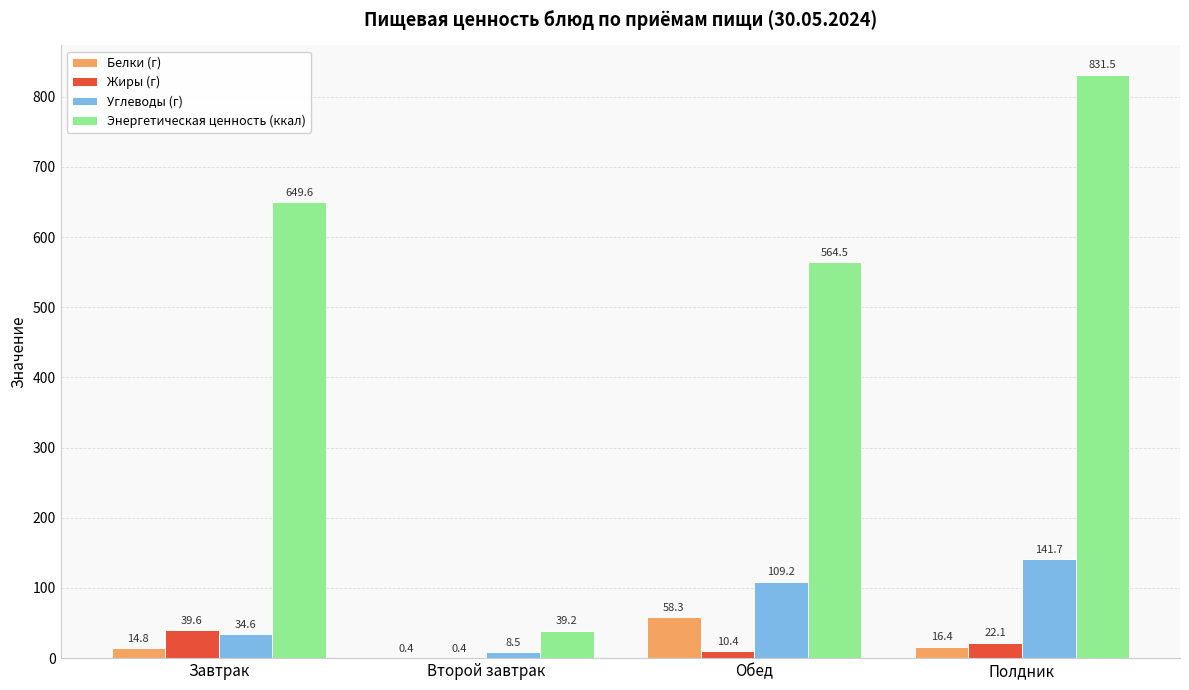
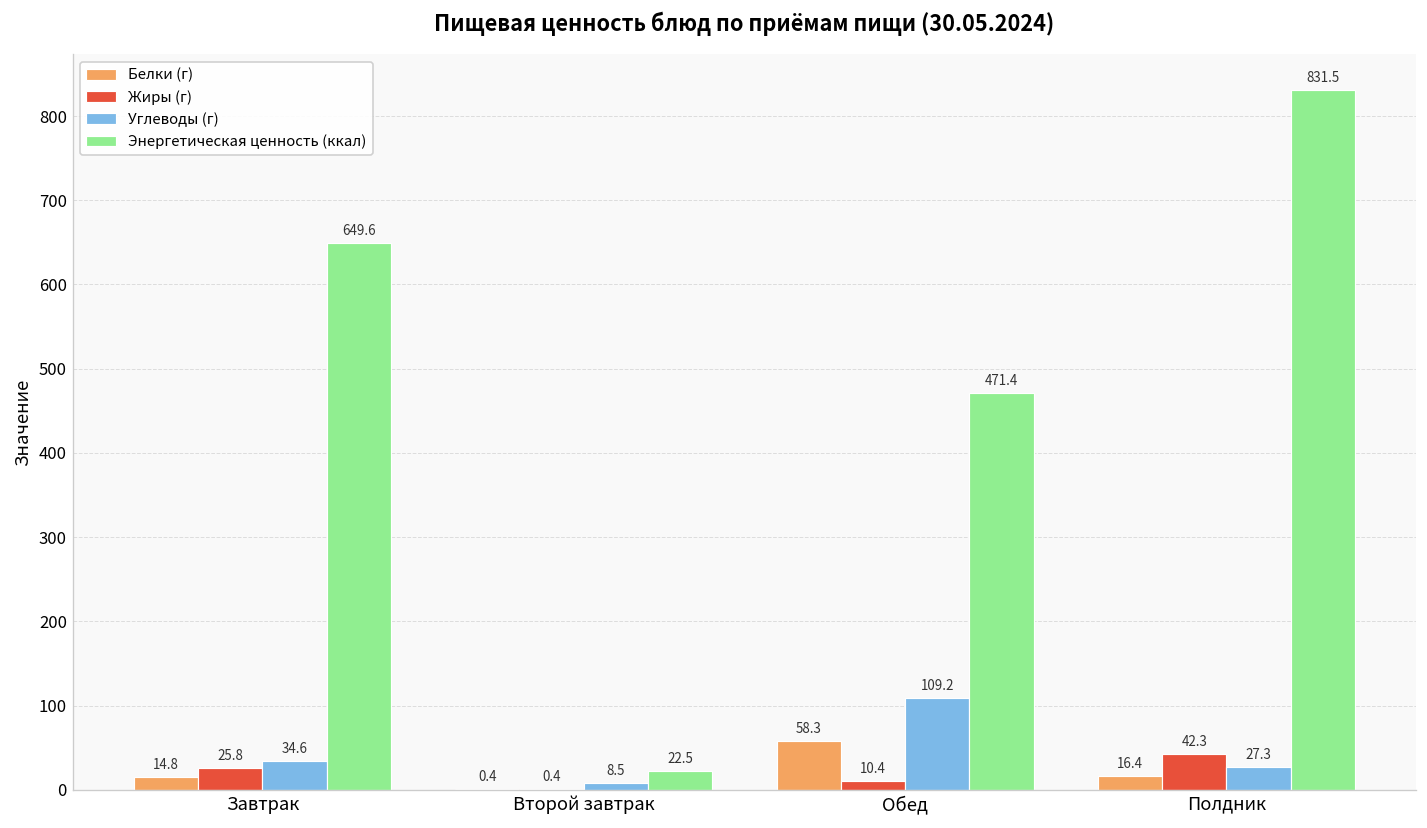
  {
    "Белки (г)": {
      "Завтрак": 14.8,
      "Второй завтрак": 0.4,
      "Обед": 58.3,
      "Полдник": 16.4
    },
    "Жиры (г)": {
-     "Завтрак": 39.6,
+     "Завтрак": 25.8,
      "Второй завтрак": 0.4,
      "Обед": 10.4,
-     "Полдник": 22.1
+     "Полдник": 42.3
    },
    "Углеводы (г)": {
      "Завтрак": 34.6,
      "Второй завтрак": 8.5,
      "Обед": 109.2,
-     "Полдник": 141.7
+     "Полдник": 27.3
    },
    "Энергетическая ценность (ккал)": {
      "Завтрак": 649.6,
-     "Второй завтрак": 39.2,
-     "Обед": 564.5,
+     "Второй завтрак": 22.5,
+     "Обед": 471.4,
      "Полдник": 831.5
    }
  }
